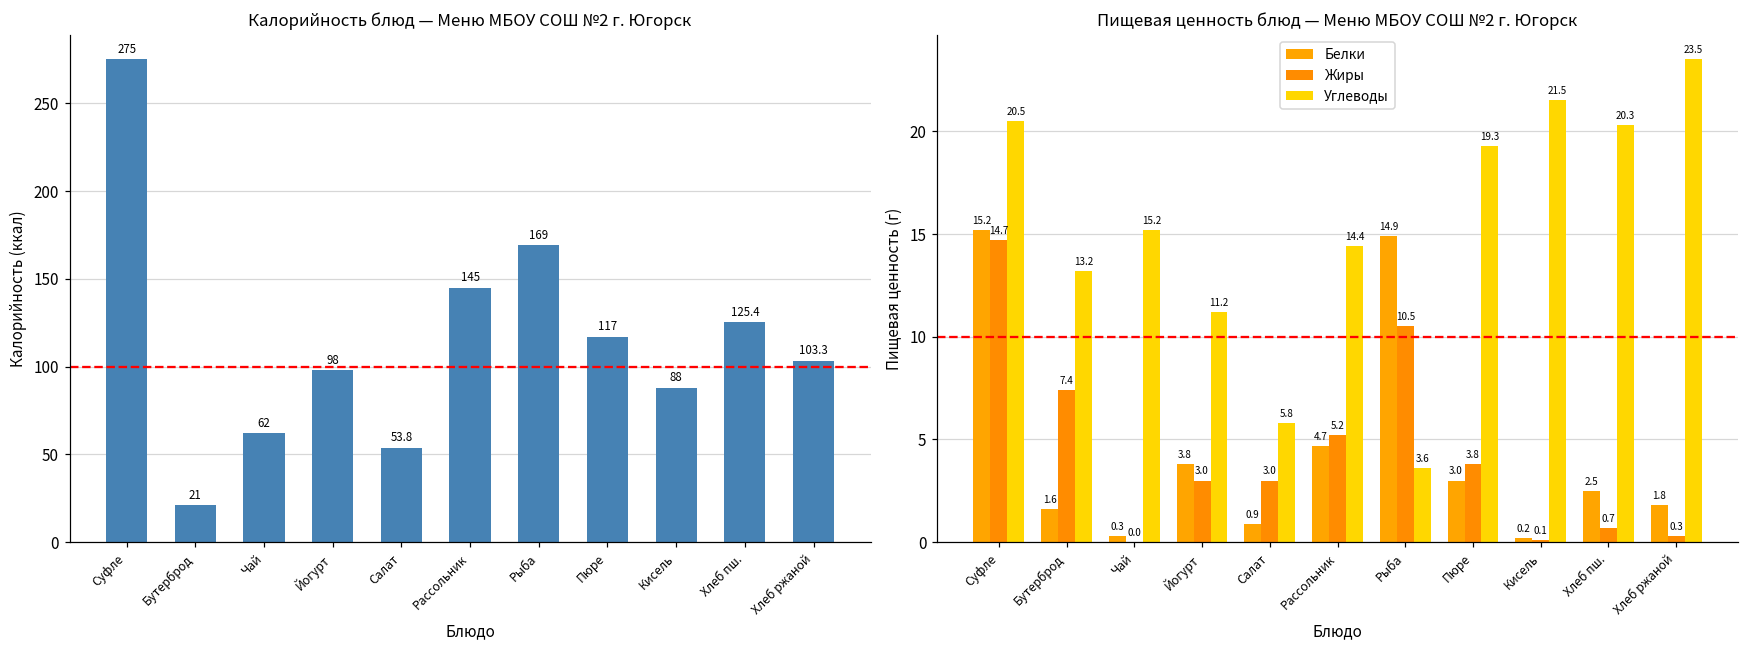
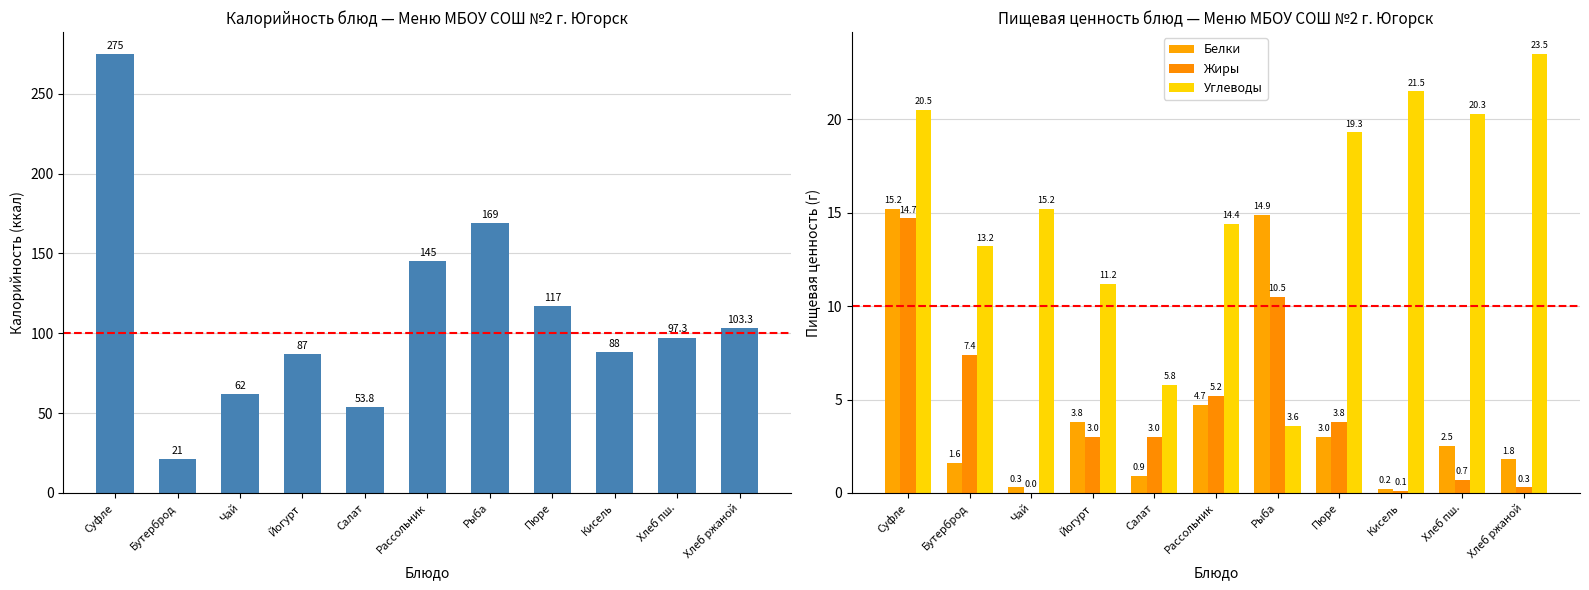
  {
    "Калорийность блюд — Меню МБОУ СОШ №2 г. Югорск": {
      "Суфле": 275,
      "Бутерброд": 21,
      "Чай": 62,
-     "Йогурт": 98,
+     "Йогурт": 87,
      "Салат": 53.8,
      "Рассольник": 145,
      "Рыба": 169,
      "Пюре": 117,
      "Кисель": 88,
-     "Хлеб пш.": 125.4,
+     "Хлеб пш.": 97.3,
      "Хлеб ржаной": 103.3
    }
  }
